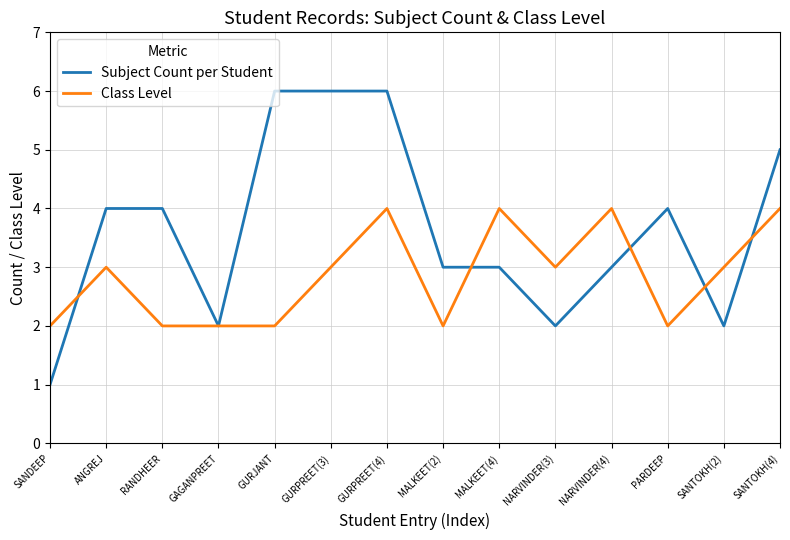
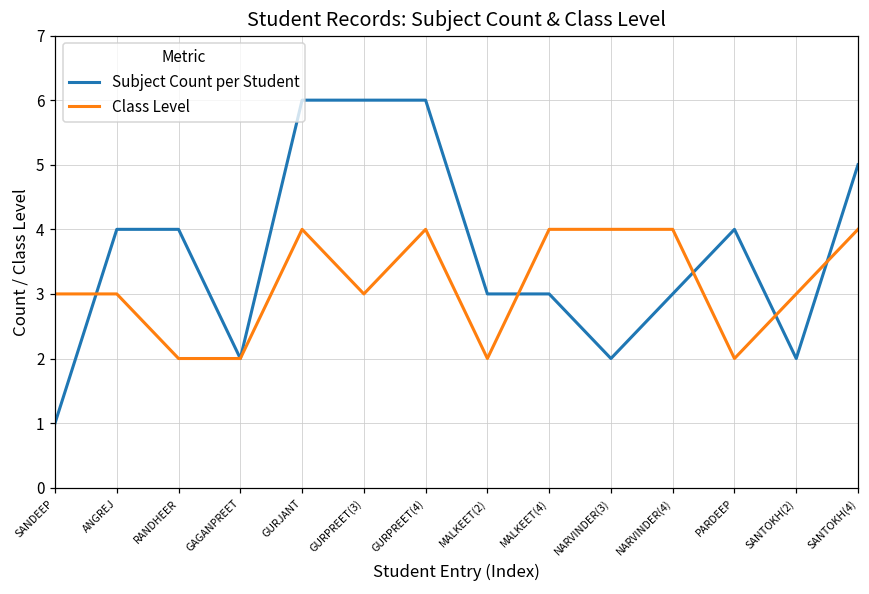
  {
    "Subject Count per Student": {
      "SANDEEP": 1,
      "ANGREJ": 4,
      "RANDHEER": 4,
      "GURPREET(3)": 6,
      "GURPREET(4)": 6,
      "MALKEET(2)": 3,
      "MALKEET(4)": 3,
      "NARVINDER(3)": 2,
      "NARVINDER(4)": 3,
      "PARDEEP": 4,
      "SANTOKH(2)": 2,
      "SANTOKH(4)": 5
    },
    "Class Level": {
-     "SANDEEP": 2,
+     "SANDEEP": 3,
      "ANGREJ": 3,
      "RANDHEER": 2,
-     "GURJANT": 2,
+     "GURJANT": 4,
      "GURPREET(3)": 3,
      "GURPREET(4)": 4,
      "MALKEET(2)": 2,
      "MALKEET(4)": 4,
-     "NARVINDER(3)": 3,
+     "NARVINDER(3)": 4,
      "NARVINDER(4)": 4,
      "PARDEEP": 2,
      "SANTOKH(2)": 3,
      "SANTOKH(4)": 4
    }
  }
